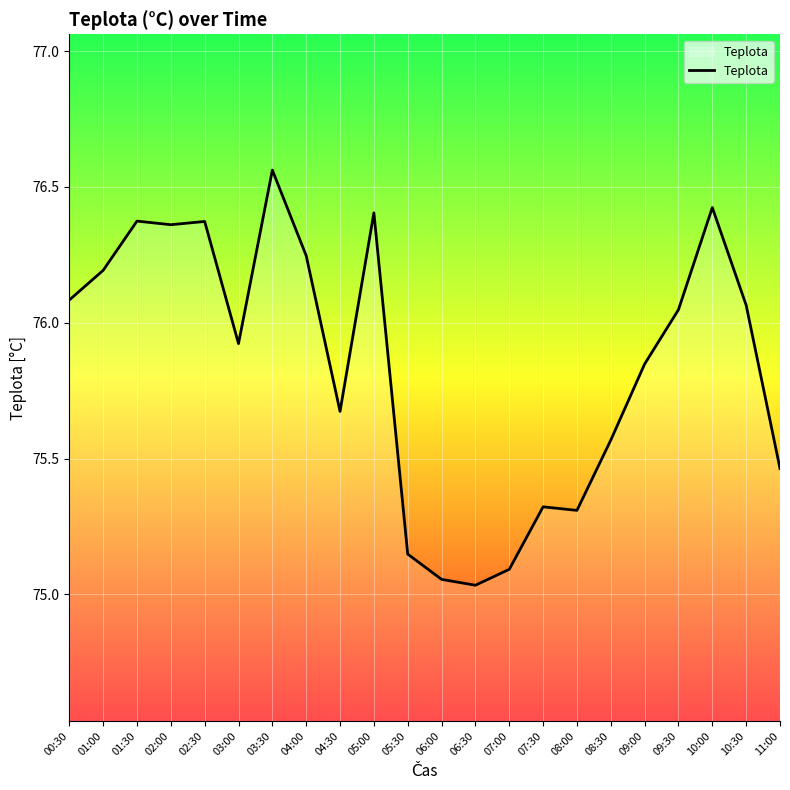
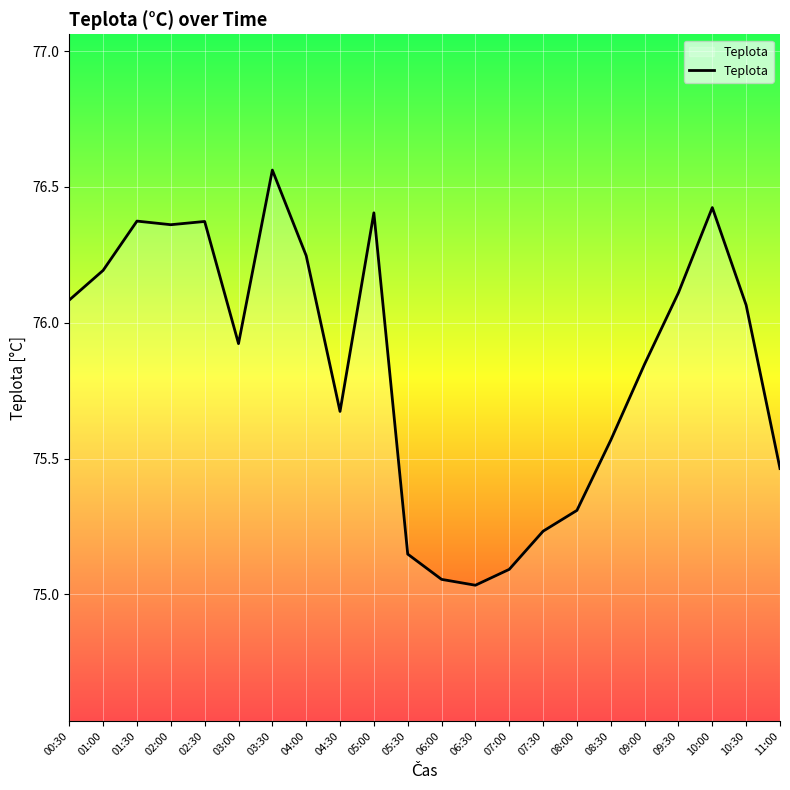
  {
    "00:30": 76.08,
    "01:00": 76.19,
    "01:30": 76.37,
    "02:00": 76.36,
    "02:30": 76.37,
    "03:00": 75.92,
    "03:30": 76.56,
    "04:00": 76.25,
    "04:30": 75.67,
    "05:00": 76.40,
    "05:30": 75.15,
    "06:00": 75.06,
    "06:30": 75.03,
    "07:00": 75.09,
-   "07:30": 75.32,
+   "07:30": 75.23,
    "08:00": 75.31,
    "08:30": 75.57,
    "09:00": 75.85,
-   "09:30": 76.05,
+   "09:30": 76.11,
    "10:00": 76.42,
    "10:30": 76.06,
    "11:00": 75.46
  }
